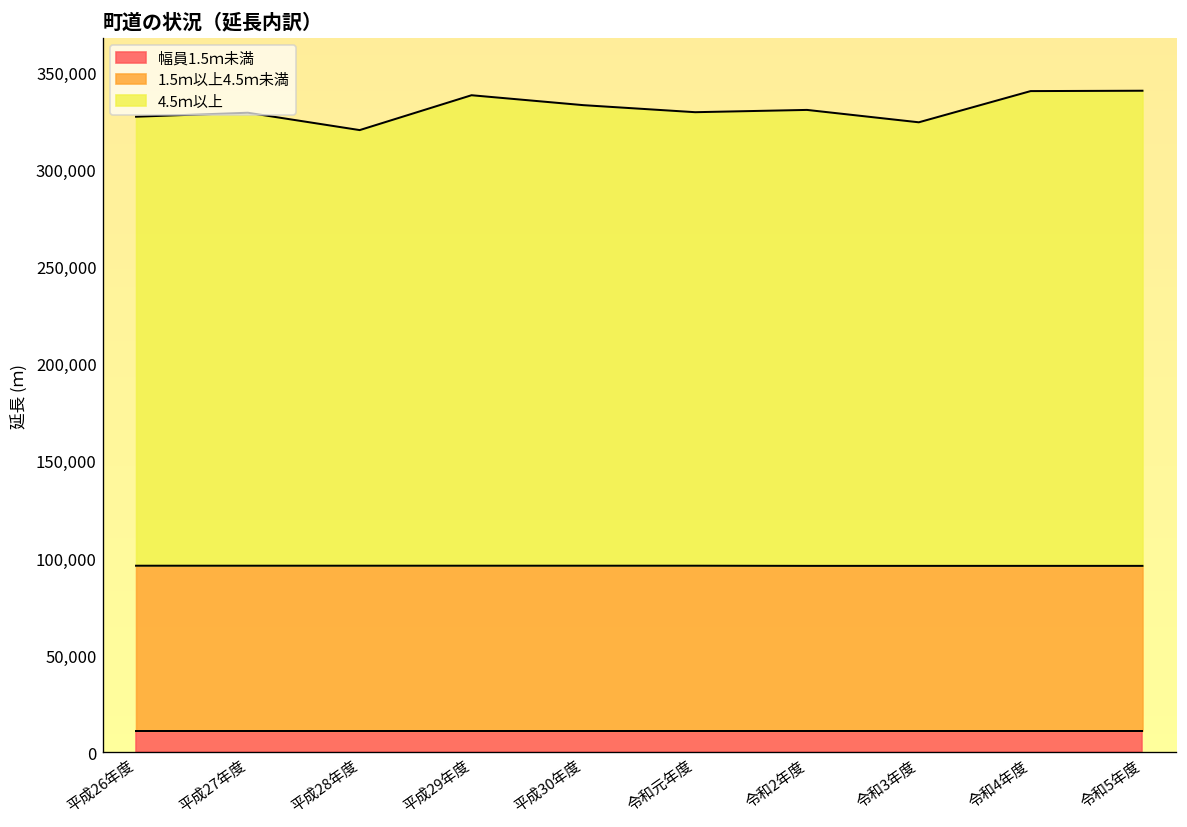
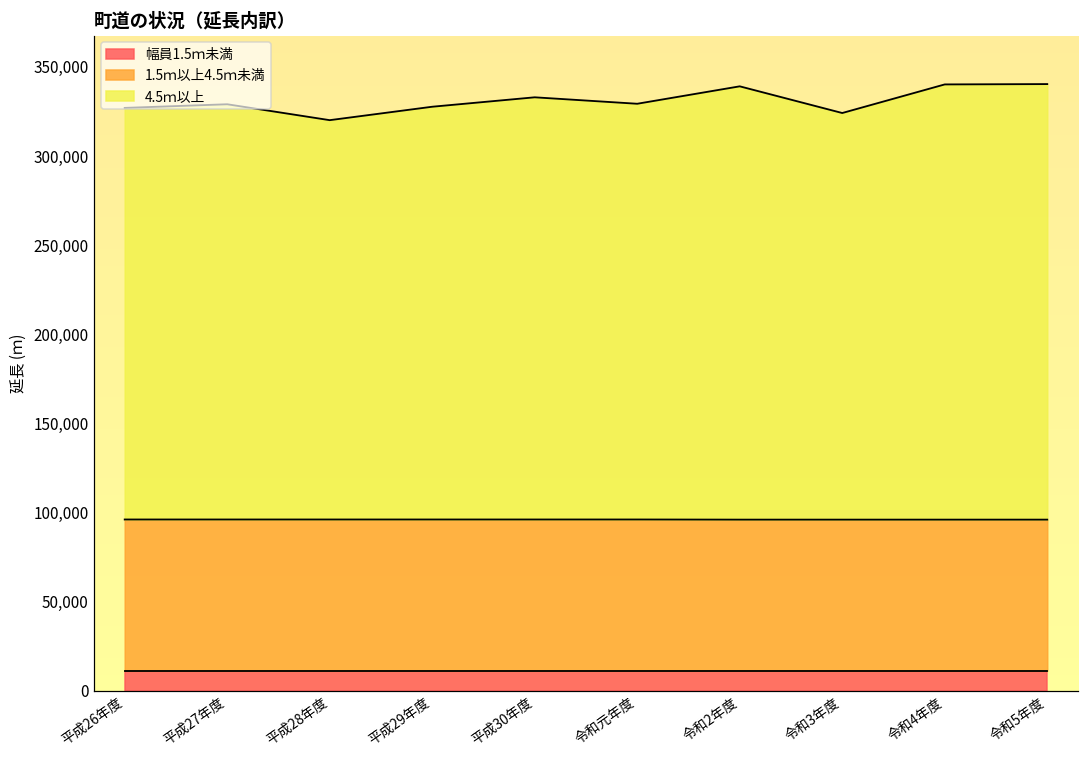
  {
    "幅員1.5ｍ未満": {
      "平成26年度": "11,000",
      "平成27年度": "11,000",
      "平成28年度": "11,000",
      "平成29年度": "11,000",
      "平成30年度": "11,000",
      "令和元年度": "11,000",
      "令和2年度": "11,000",
      "令和3年度": "11,000",
      "令和4年度": "11,000",
      "令和5年度": "11,000"
    },
    "1.5ｍ以上4.5ｍ未満": {
      "平成26年度": "85,000",
      "平成27年度": "85,000",
      "平成28年度": "85,000",
      "平成29年度": "85,000",
      "平成30年度": "85,000",
      "令和元年度": "85,000",
      "令和2年度": "85,000",
      "令和3年度": "85,000",
      "令和4年度": "85,000",
      "令和5年度": "85,000"
    },
    "4.5ｍ以上": {
      "平成28年度": "224,000",
-     "平成29年度": "242,000",
+     "平成29年度": "232,000",
      "平成30年度": "237,000",
      "令和元年度": "233,000",
-     "令和2年度": "235,000",
+     "令和2年度": "243,000",
      "令和3年度": "228,000",
      "令和4年度": "244,000",
      "令和5年度": "244,000"
    }
  }
